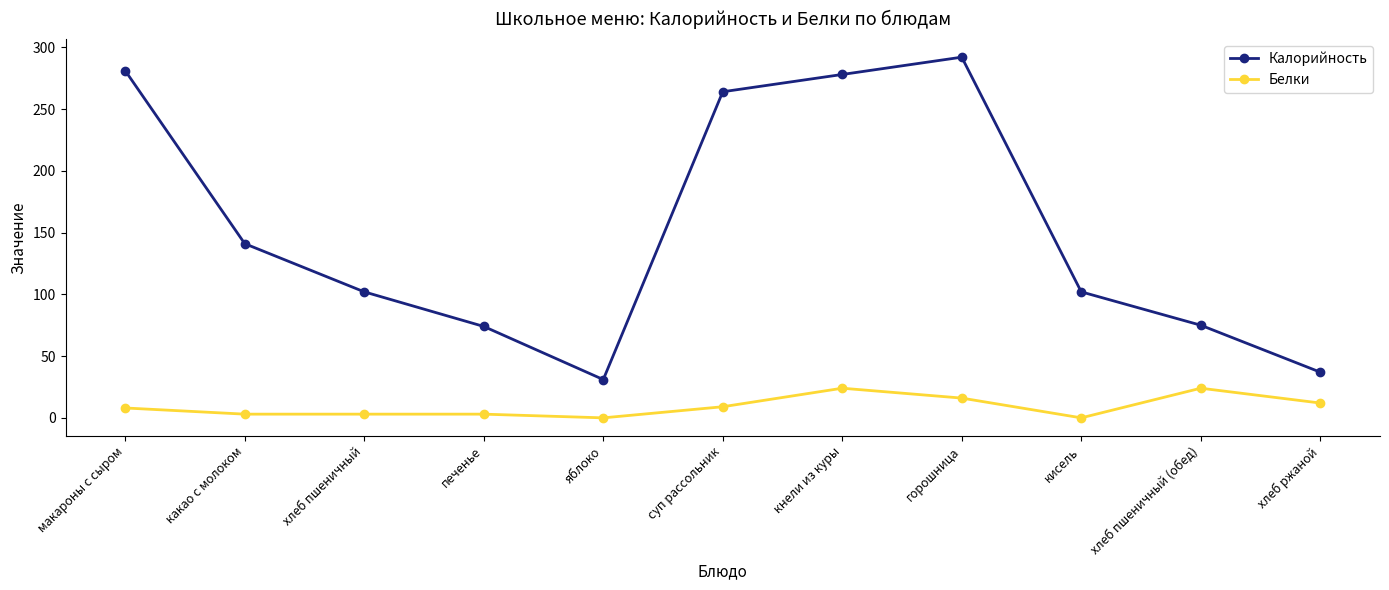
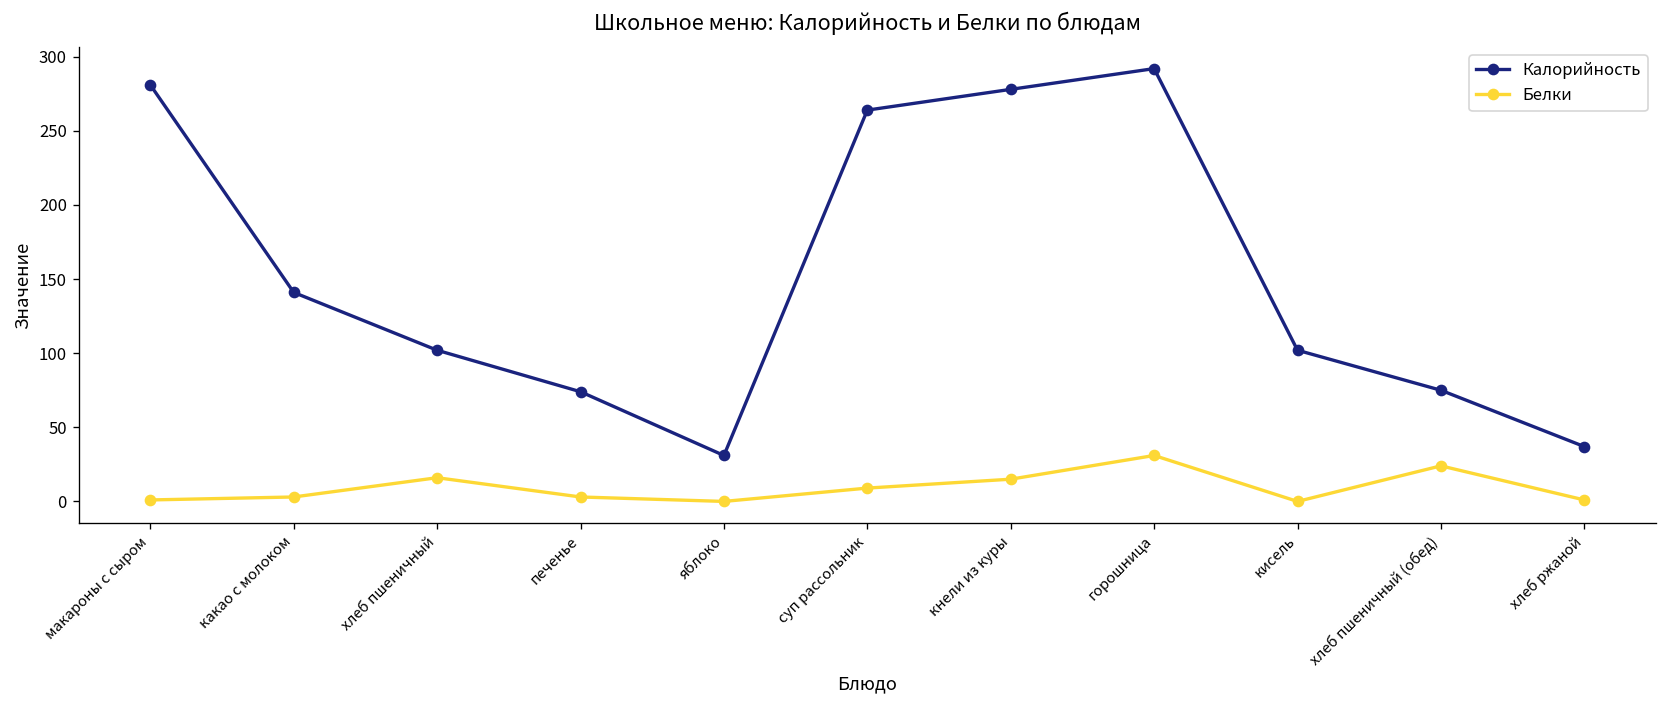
  {
    "Калорийность": {
      "макароны с сыром": 281,
      "какао с молоком": 141,
      "хлеб пшеничный": 102,
      "печенье": 74,
      "яблоко": 31,
      "суп рассольник": 264,
      "кнели из куры": 278,
      "горошница": 292,
      "кисель": 102,
      "хлеб пшеничный (обед)": 75,
      "хлеб ржаной": 37
    },
    "Белки": {
-     "макароны с сыром": 8,
+     "макароны с сыром": 1,
      "какао с молоком": 3,
-     "хлеб пшеничный": 3,
+     "хлеб пшеничный": 16,
      "печенье": 3,
      "яблоко": 0,
      "суп рассольник": 9,
-     "кнели из куры": 24,
-     "горошница": 16,
+     "кнели из куры": 15,
+     "горошница": 31,
      "кисель": 0,
      "хлеб пшеничный (обед)": 24,
-     "хлеб ржаной": 12
+     "хлеб ржаной": 1
    }
  }
